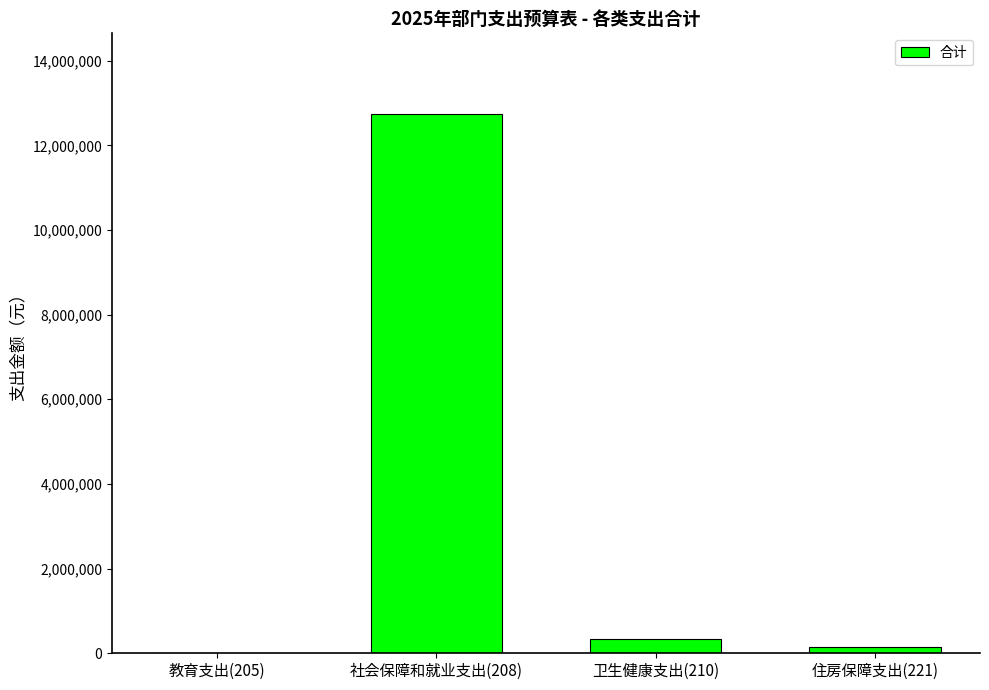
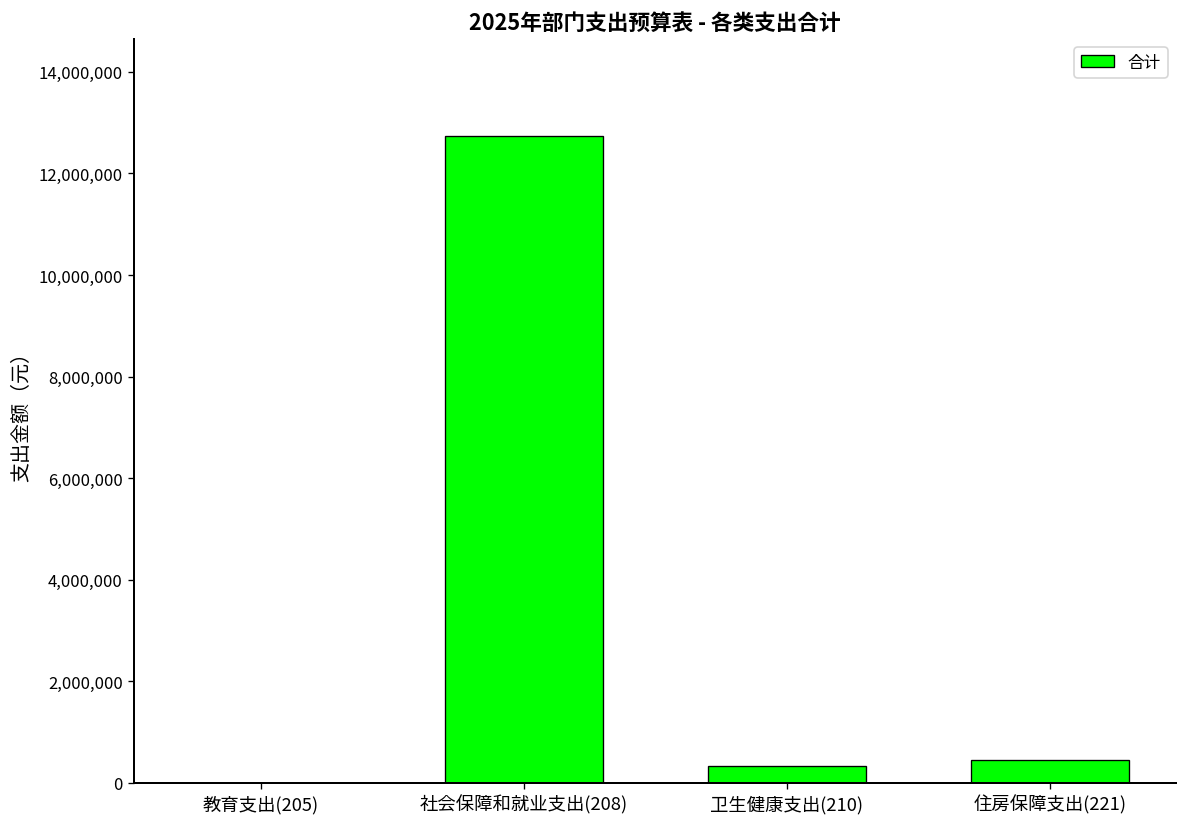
  {
    "社会保障和就业支出(208)": "12,700,000",
    "卫生健康支出(210)": "300,000",
-   "住房保障支出(221)": "100,000"
+   "住房保障支出(221)": "500,000"
  }
